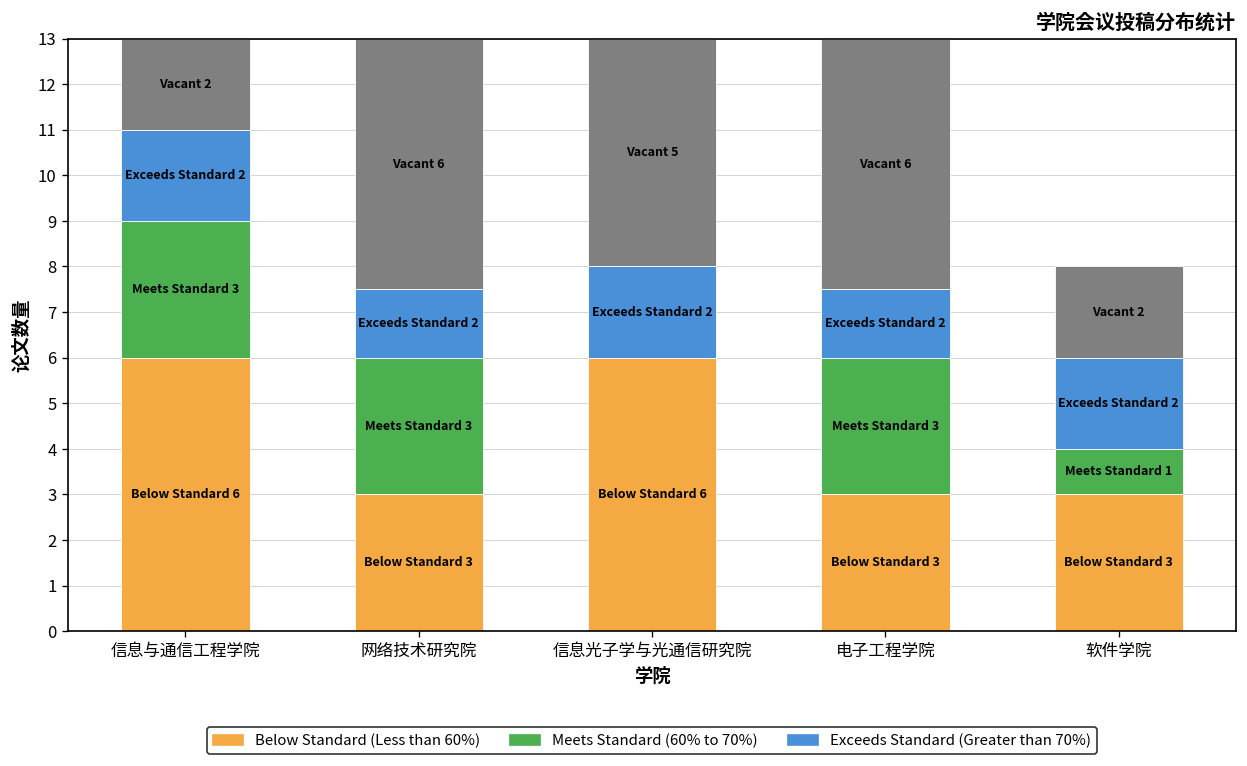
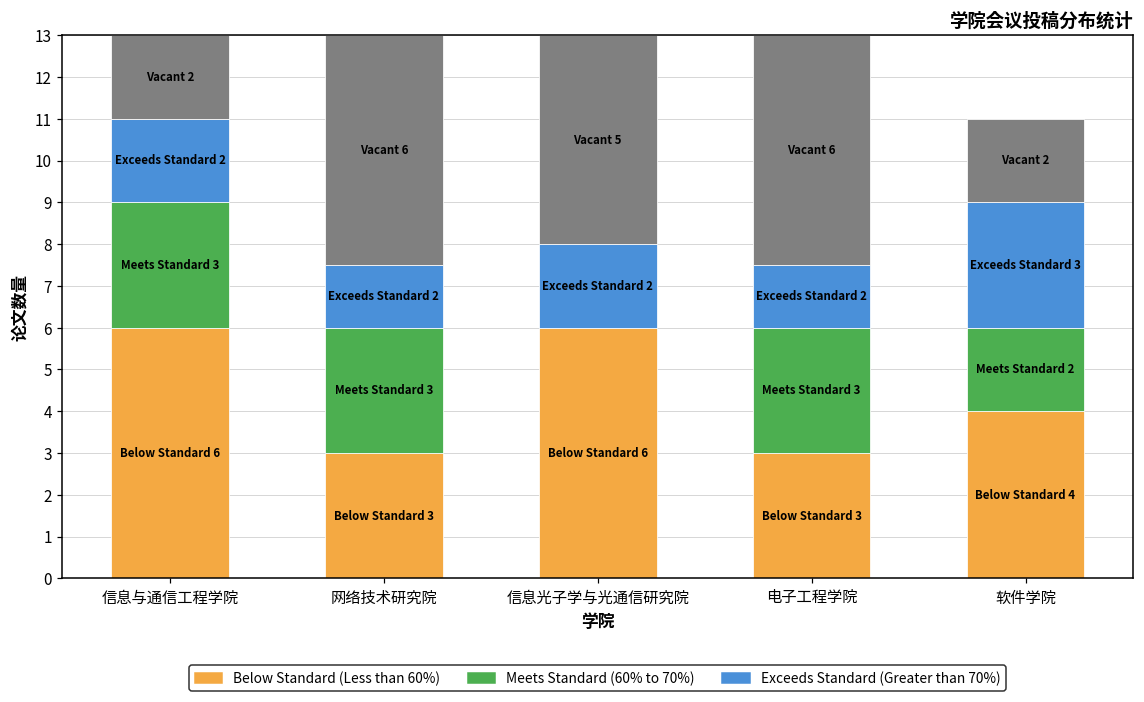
  {
    "Below Standard (Less than 60%)": {
      "信息与通信工程学院": 6,
      "网络技术研究院": 3,
      "信息光子学与光通信研究院": 6,
      "电子工程学院": 3,
-     "软件学院": 3
+     "软件学院": 4
    },
    "Meets Standard (60% to 70%)": {
      "信息与通信工程学院": 3,
      "网络技术研究院": 3,
      "电子工程学院": 3,
-     "软件学院": 1
+     "软件学院": 2
    },
    "Exceeds Standard (Greater than 70%)": {
      "信息与通信工程学院": 2,
      "网络技术研究院": 2,
      "信息光子学与光通信研究院": 2,
      "电子工程学院": 2,
-     "软件学院": 2
+     "软件学院": 3
    }
  }
